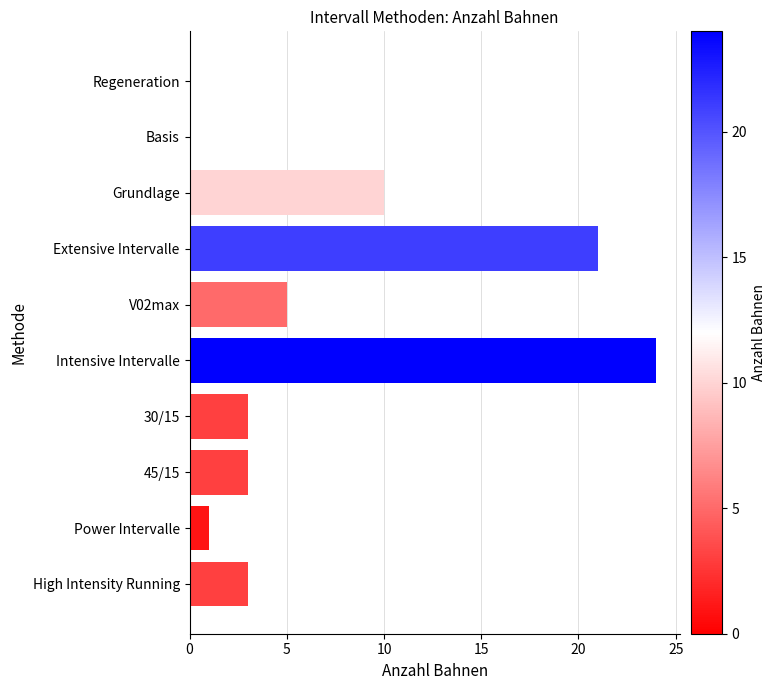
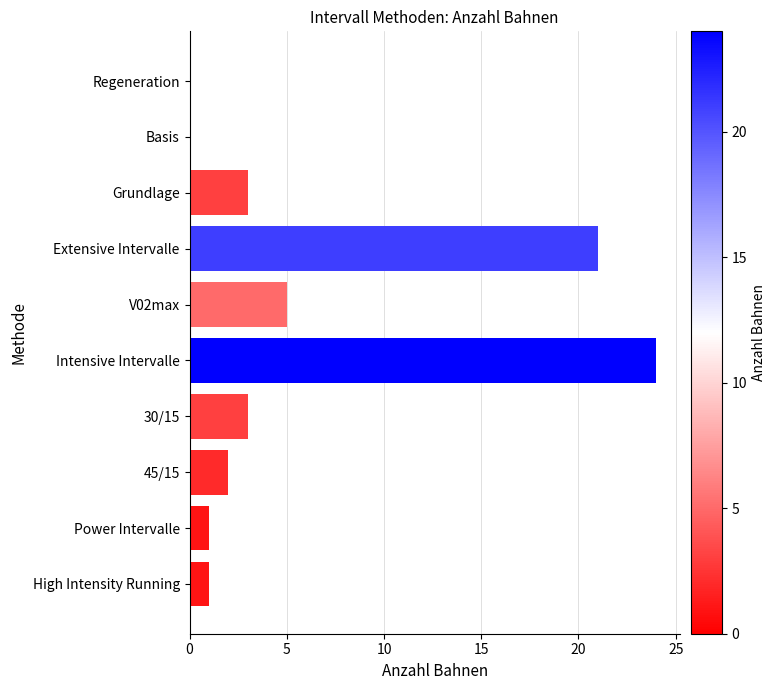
  {
    "Regeneration": 0,
    "Basis": 0,
-   "Grundlage": 10,
+   "Grundlage": 3,
    "Extensive Intervalle": 21,
    "V02max": 5,
    "Intensive Intervalle": 24,
    "30/15": 3,
-   "45/15": 3,
+   "45/15": 2,
    "Power Intervalle": 1,
-   "High Intensity Running": 3
+   "High Intensity Running": 1
  }
